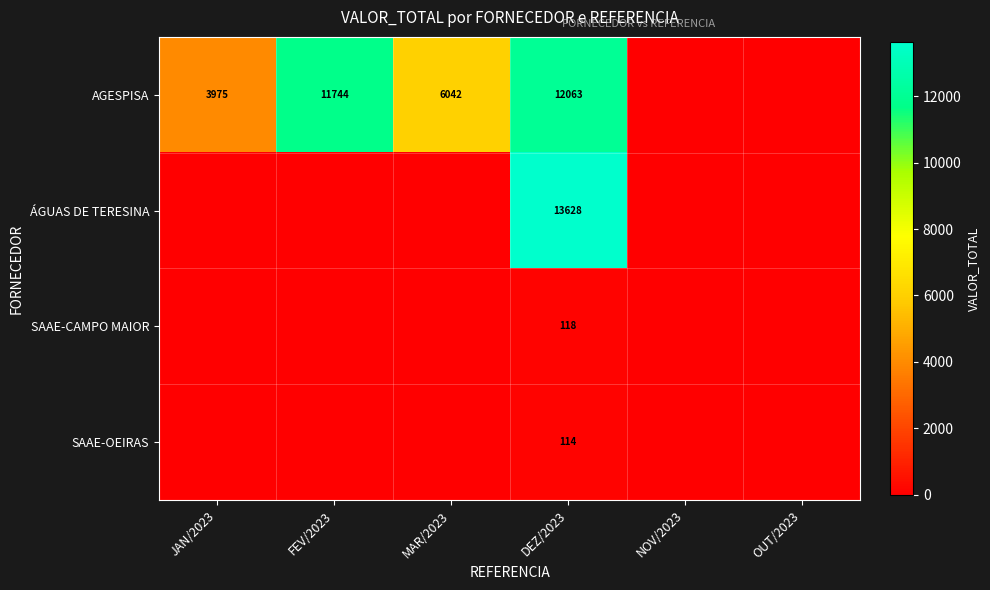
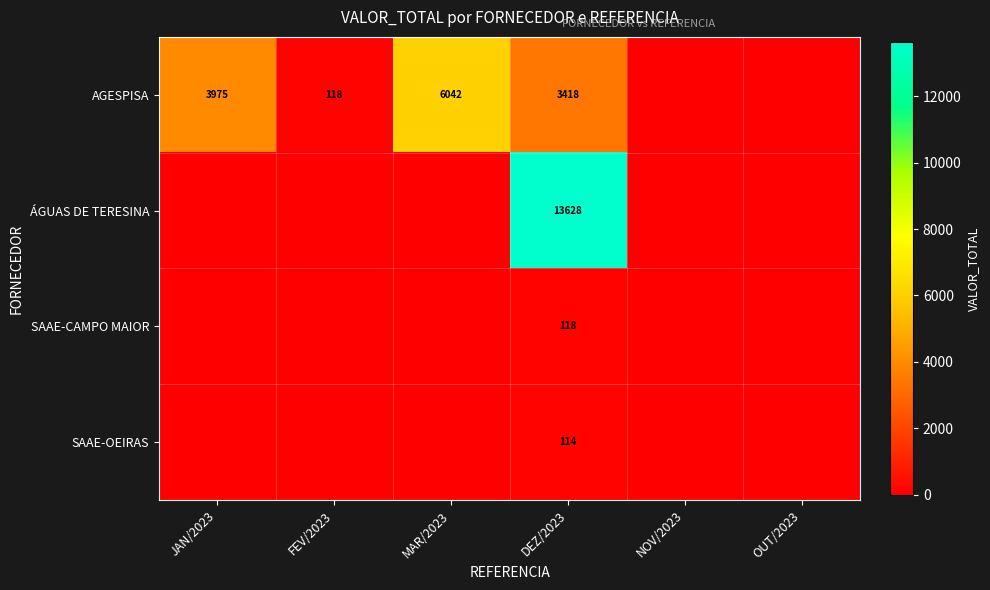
  {
    "AGESPISA": {
      "JAN/2023": 3975,
-     "FEV/2023": 11744,
+     "FEV/2023": 118,
      "MAR/2023": 6042,
-     "DEZ/2023": 12063
+     "DEZ/2023": 3418
    },
    "ÁGUAS DE TERESINA": {
      "DEZ/2023": 13628
    },
    "SAAE-CAMPO MAIOR": {
      "DEZ/2023": 118
    },
    "SAAE-OEIRAS": {
      "DEZ/2023": 114
    }
  }
